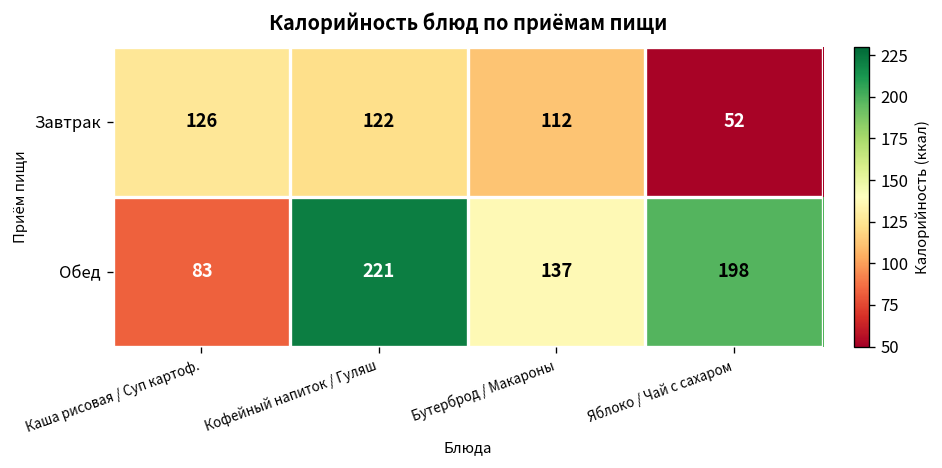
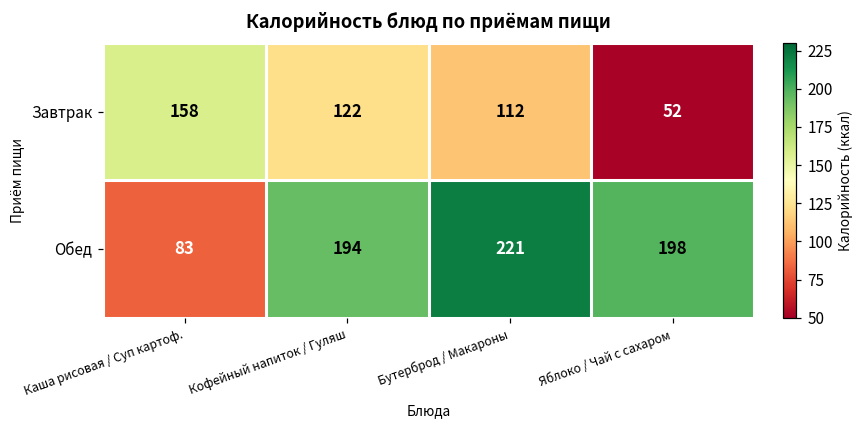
  {
    "Завтрак": {
-     "Каша рисовая / Суп картоф.": 126,
+     "Каша рисовая / Суп картоф.": 158,
      "Кофейный напиток / Гуляш": 122,
      "Бутерброд / Макароны": 112,
      "Яблоко / Чай с сахаром": 52
    },
    "Обед": {
      "Каша рисовая / Суп картоф.": 83,
-     "Кофейный напиток / Гуляш": 221,
-     "Бутерброд / Макароны": 137,
+     "Кофейный напиток / Гуляш": 194,
+     "Бутерброд / Макароны": 221,
      "Яблоко / Чай с сахаром": 198
    }
  }
